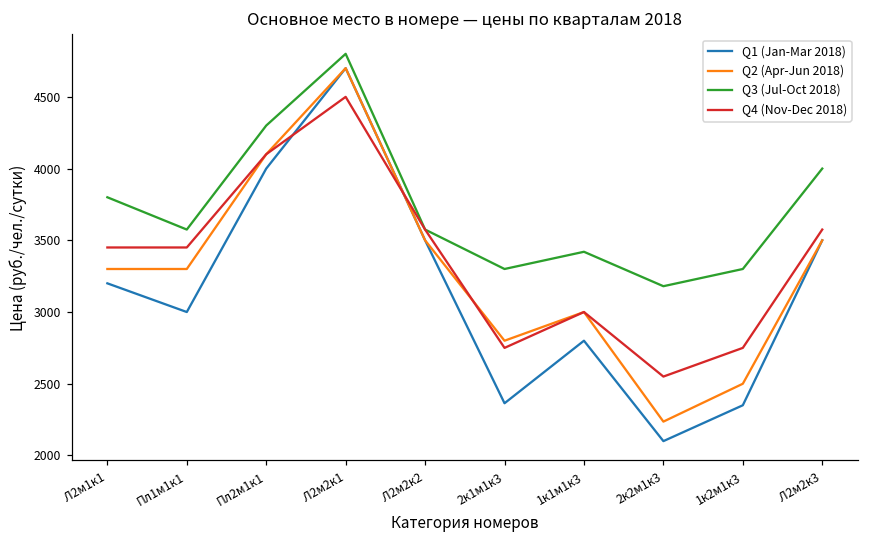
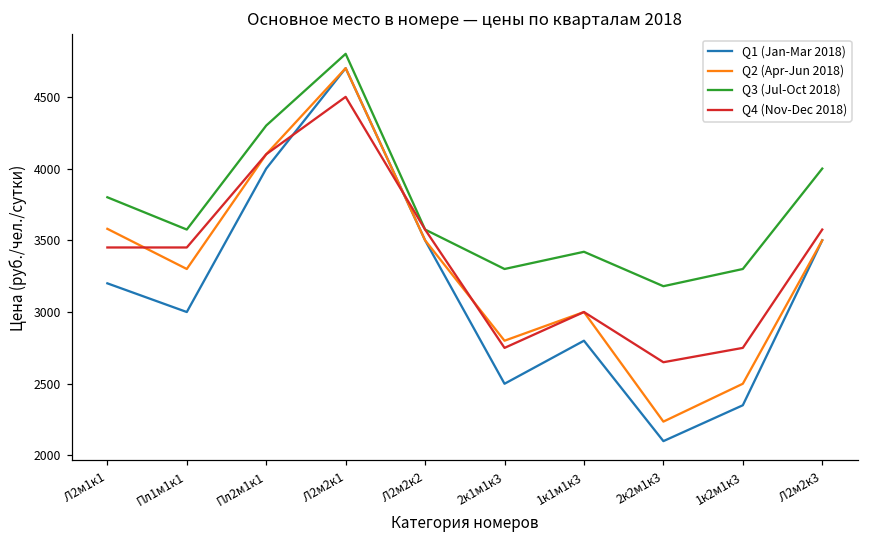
  {
    "Q1 (Jan-Mar 2018)": {
      "Л2м1к1": 3200,
      "Пл1м1к1": 3000,
      "Пл2м1к1": 4000,
-     "2к1м1к3": 2360,
+     "2к1м1к3": 2500,
      "1к1м1к3": 2800,
      "2к2м1к3": 2100,
      "1к2м1к3": 2350
    },
    "Q2 (Apr-Jun 2018)": {
-     "Л2м1к1": 3300,
+     "Л2м1к1": 3580,
      "Пл1м1к1": 3300,
      "2к1м1к3": 2800,
      "2к2м1к3": 2240,
      "1к2м1к3": 2500
    },
    "Q3 (Jul-Oct 2018)": {
      "Л2м1к1": 3800,
      "Пл1м1к1": 3580,
      "Пл2м1к1": 4300,
      "Л2м2к1": 4800,
      "2к1м1к3": 3300,
      "1к1м1к3": 3420,
      "2к2м1к3": 3180,
      "1к2м1к3": 3300,
      "Л2м2к3": 4000
    },
    "Q4 (Nov-Dec 2018)": {
      "Л2м1к1": 3450,
      "Пл1м1к1": 3450,
      "Л2м2к1": 4500,
      "2к1м1к3": 2750,
-     "2к2м1к3": 2550,
+     "2к2м1к3": 2650,
      "1к2м1к3": 2750,
      "Л2м2к3": 3580
    }
  }
